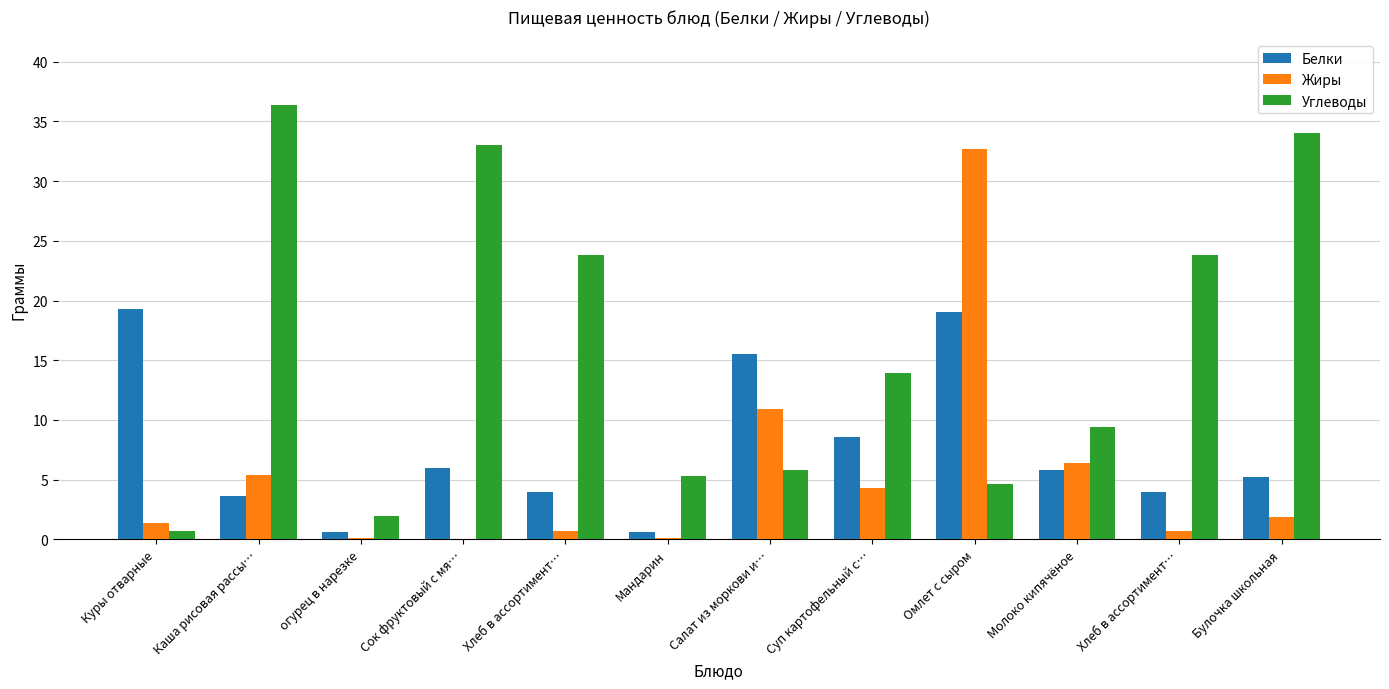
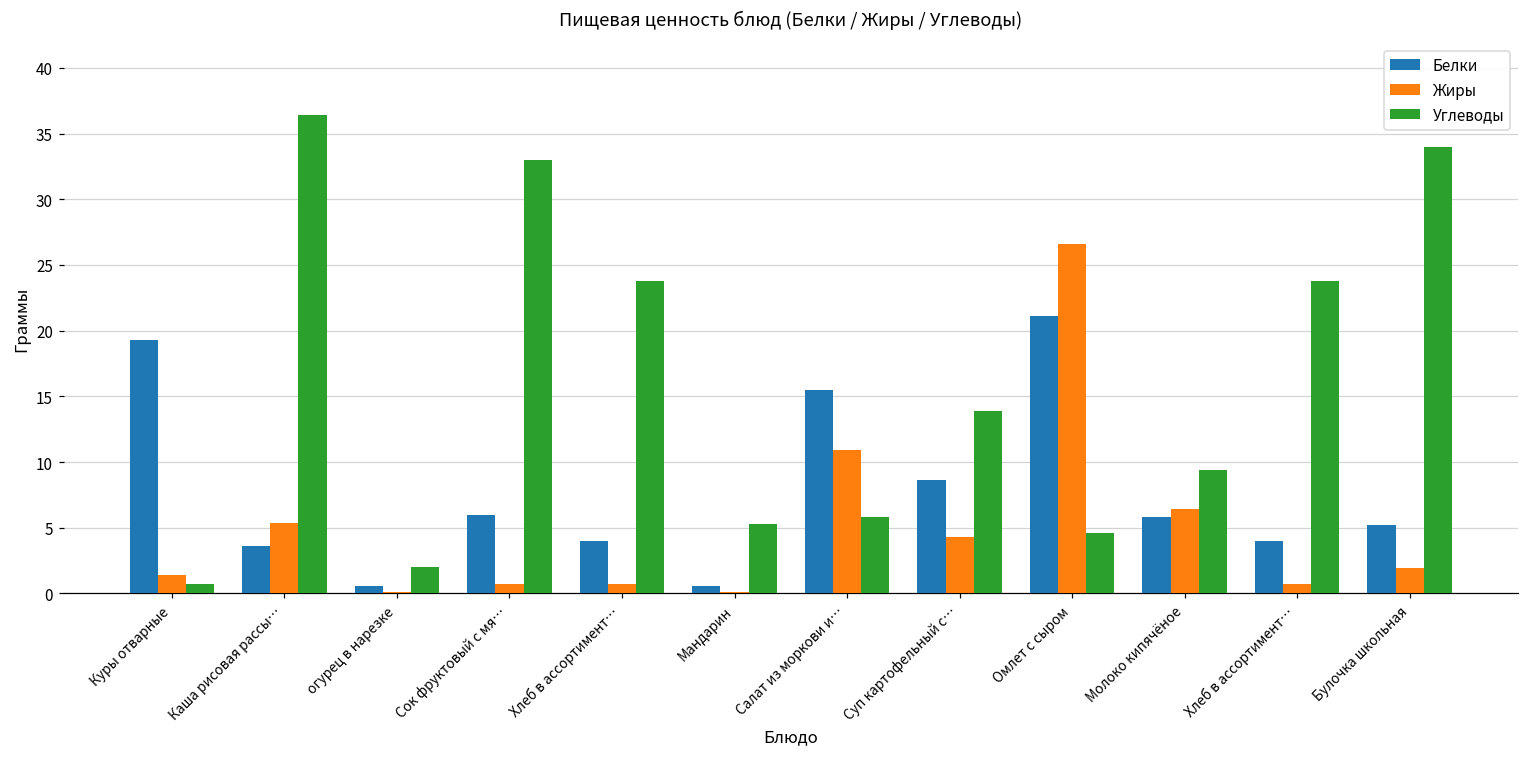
  {
    "Белки": {
      "Куры отварные": 19.3,
      "Каша рисовая рассы…": 3.6,
      "огурец в нарезке": 0.6,
      "Сок фруктовый с мя…": 6.0,
      "Мандарин": 0.6,
      "Салат из моркови и…": 15.5,
      "Суп картофельный с…": 8.6,
-     "Омлет с сыром": 19.0,
+     "Омлет с сыром": 21.1,
      "Молоко кипячёное": 5.8,
      "Булочка школьная": 5.2
    },
    "Жиры": {
      "Куры отварные": 1.4,
      "Каша рисовая рассы…": 5.4,
-     "Сок фруктовый с мя…": 0.0,
+     "Сок фруктовый с мя…": 0.7,
      "Салат из моркови и…": 10.9,
      "Суп картофельный с…": 4.3,
-     "Омлет с сыром": 32.7,
+     "Омлет с сыром": 26.6,
      "Молоко кипячёное": 6.4,
      "Булочка школьная": 1.9
    },
    "Углеводы": {
      "Куры отварные": 0.7,
      "Каша рисовая рассы…": 36.4,
      "огурец в нарезке": 2.0,
      "Сок фруктовый с мя…": 33.0,
      "Мандарин": 5.3,
      "Салат из моркови и…": 5.8,
      "Суп картофельный с…": 13.9,
      "Омлет с сыром": 4.6,
      "Молоко кипячёное": 9.4,
      "Булочка школьная": 34.0
    }
  }
